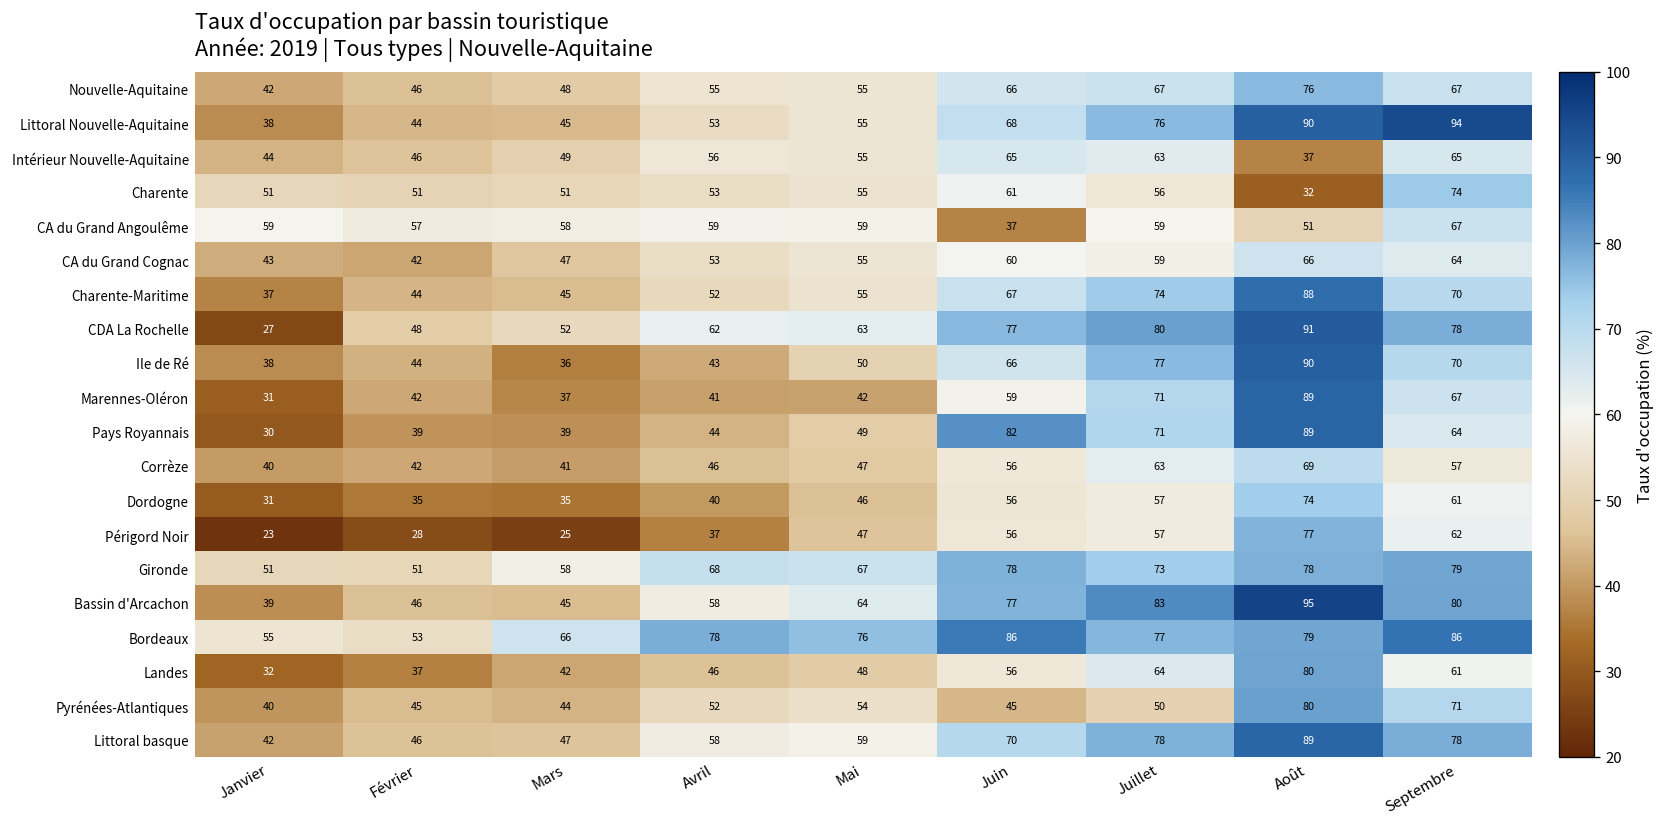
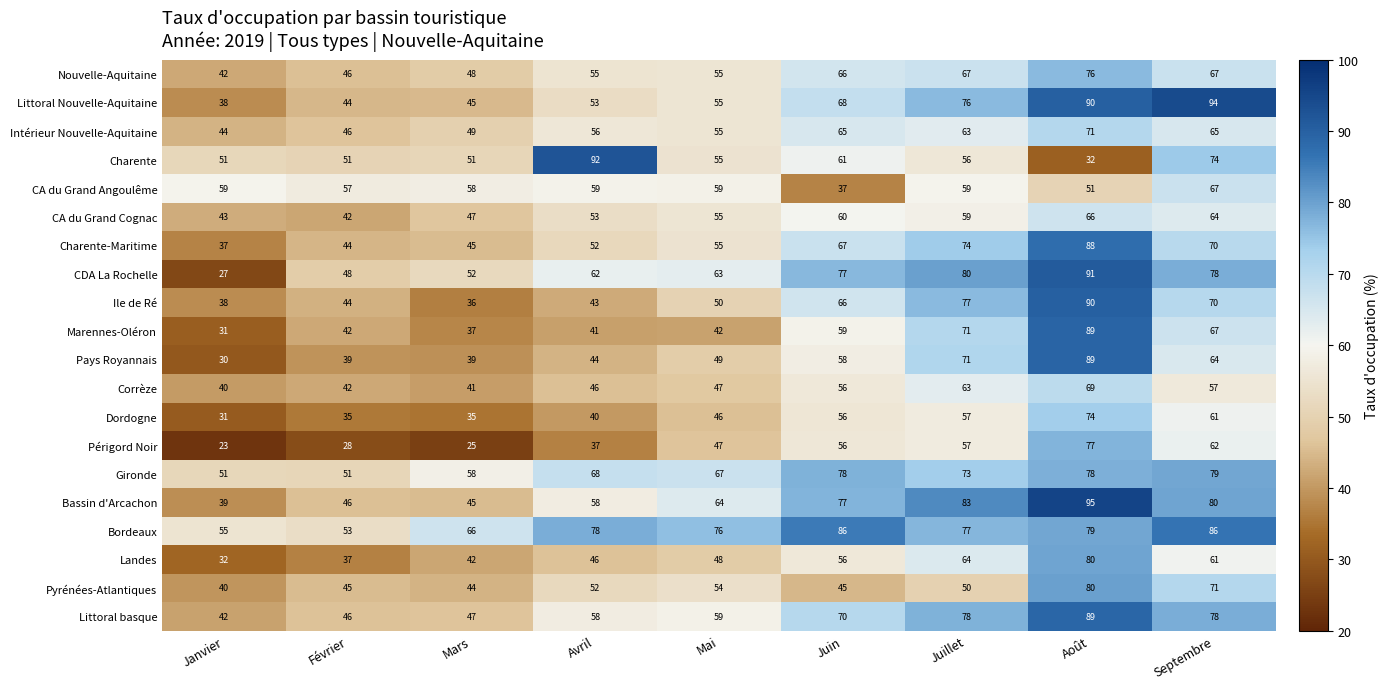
  {
    "Nouvelle-Aquitaine": {
      "Janvier": 42,
      "Février": 46,
      "Mars": 48,
      "Avril": 55,
      "Mai": 55,
      "Juin": 66,
      "Juillet": 67,
      "Août": 76,
      "Septembre": 67
    },
    "Littoral Nouvelle-Aquitaine": {
      "Janvier": 38,
      "Février": 44,
      "Mars": 45,
      "Avril": 53,
      "Mai": 55,
      "Juin": 68,
      "Juillet": 76,
      "Août": 90,
      "Septembre": 94
    },
    "Intérieur Nouvelle-Aquitaine": {
      "Janvier": 44,
      "Février": 46,
      "Mars": 49,
      "Avril": 56,
      "Mai": 55,
      "Juin": 65,
      "Juillet": 63,
-     "Août": 37,
+     "Août": 71,
      "Septembre": 65
    },
    "Charente": {
      "Janvier": 51,
      "Février": 51,
      "Mars": 51,
-     "Avril": 53,
+     "Avril": 92,
      "Mai": 55,
      "Juin": 61,
      "Juillet": 56,
      "Août": 32,
      "Septembre": 74
    },
    "CA du Grand Angoulême": {
      "Janvier": 59,
      "Février": 57,
      "Mars": 58,
      "Avril": 59,
      "Mai": 59,
      "Juin": 37,
      "Juillet": 59,
      "Août": 51,
      "Septembre": 67
    },
    "CA du Grand Cognac": {
      "Janvier": 43,
      "Février": 42,
      "Mars": 47,
      "Avril": 53,
      "Mai": 55,
      "Juin": 60,
      "Juillet": 59,
      "Août": 66,
      "Septembre": 64
    },
    "Charente-Maritime": {
      "Janvier": 37,
      "Février": 44,
      "Mars": 45,
      "Avril": 52,
      "Mai": 55,
      "Juin": 67,
      "Juillet": 74,
      "Août": 88,
      "Septembre": 70
    },
    "CDA La Rochelle": {
      "Janvier": 27,
      "Février": 48,
      "Mars": 52,
      "Avril": 62,
      "Mai": 63,
      "Juin": 77,
      "Juillet": 80,
      "Août": 91,
      "Septembre": 78
    },
    "Ile de Ré": {
      "Janvier": 38,
      "Février": 44,
      "Mars": 36,
      "Avril": 43,
      "Mai": 50,
      "Juin": 66,
      "Juillet": 77,
      "Août": 90,
      "Septembre": 70
    },
    "Marennes-Oléron": {
      "Janvier": 31,
      "Février": 42,
      "Mars": 37,
      "Avril": 41,
      "Mai": 42,
      "Juin": 59,
      "Juillet": 71,
      "Août": 89,
      "Septembre": 67
    },
    "Pays Royannais": {
      "Janvier": 30,
      "Février": 39,
      "Mars": 39,
      "Avril": 44,
      "Mai": 49,
-     "Juin": 82,
+     "Juin": 58,
      "Juillet": 71,
      "Août": 89,
      "Septembre": 64
    },
    "Corrèze": {
      "Janvier": 40,
      "Février": 42,
      "Mars": 41,
      "Avril": 46,
      "Mai": 47,
      "Juin": 56,
      "Juillet": 63,
      "Août": 69,
      "Septembre": 57
    },
    "Dordogne": {
      "Janvier": 31,
      "Février": 35,
      "Mars": 35,
      "Avril": 40,
      "Mai": 46,
      "Juin": 56,
      "Juillet": 57,
      "Août": 74,
      "Septembre": 61
    },
    "Périgord Noir": {
      "Janvier": 23,
      "Février": 28,
      "Mars": 25,
      "Avril": 37,
      "Mai": 47,
      "Juin": 56,
      "Juillet": 57,
      "Août": 77,
      "Septembre": 62
    },
    "Gironde": {
      "Janvier": 51,
      "Février": 51,
      "Mars": 58,
      "Avril": 68,
      "Mai": 67,
      "Juin": 78,
      "Juillet": 73,
      "Août": 78,
      "Septembre": 79
    },
    "Bassin d'Arcachon": {
      "Janvier": 39,
      "Février": 46,
      "Mars": 45,
      "Avril": 58,
      "Mai": 64,
      "Juin": 77,
      "Juillet": 83,
      "Août": 95,
      "Septembre": 80
    },
    "Bordeaux": {
      "Janvier": 55,
      "Février": 53,
      "Mars": 66,
      "Avril": 78,
      "Mai": 76,
      "Juin": 86,
      "Juillet": 77,
      "Août": 79,
      "Septembre": 86
    },
    "Landes": {
      "Janvier": 32,
      "Février": 37,
      "Mars": 42,
      "Avril": 46,
      "Mai": 48,
      "Juin": 56,
      "Juillet": 64,
      "Août": 80,
      "Septembre": 61
    },
    "Pyrénées-Atlantiques": {
      "Janvier": 40,
      "Février": 45,
      "Mars": 44,
      "Avril": 52,
      "Mai": 54,
      "Juin": 45,
      "Juillet": 50,
      "Août": 80,
      "Septembre": 71
    },
    "Littoral basque": {
      "Janvier": 42,
      "Février": 46,
      "Mars": 47,
      "Avril": 58,
      "Mai": 59,
      "Juin": 70,
      "Juillet": 78,
      "Août": 89,
      "Septembre": 78
    }
  }
